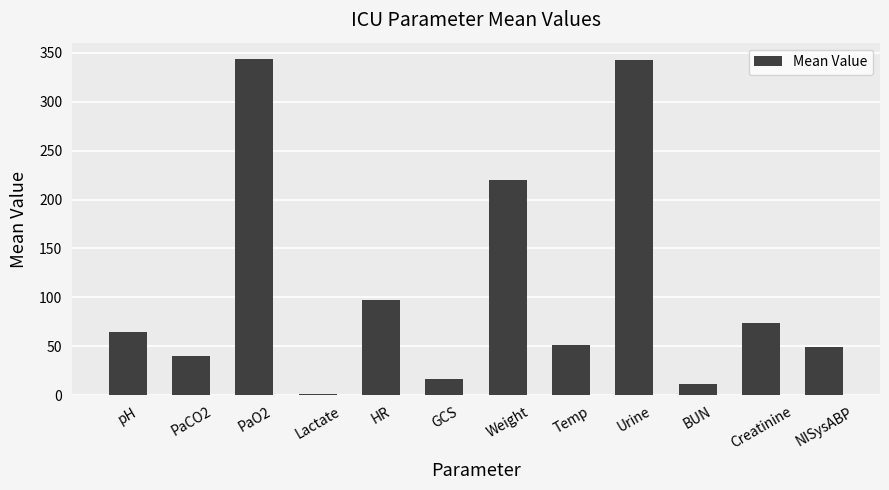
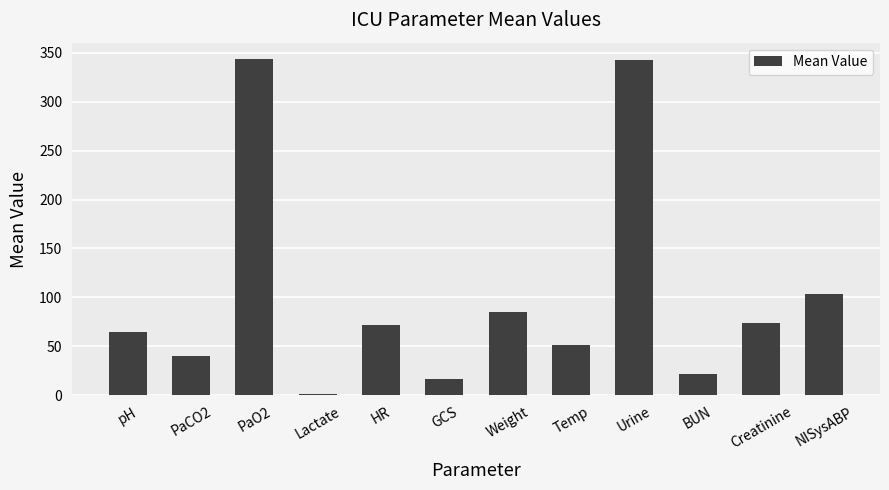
  {
    "pH": 60,
    "PaCO2": 40,
    "PaO2": 340,
-   "HR": 100,
+   "HR": 70,
    "GCS": 20,
-   "Weight": 220,
+   "Weight": 90,
    "Temp": 50,
    "Urine": 340,
-   "BUN": 10,
+   "BUN": 20,
    "Creatinine": 70,
-   "NISysABP": 50
+   "NISysABP": 100
  }
